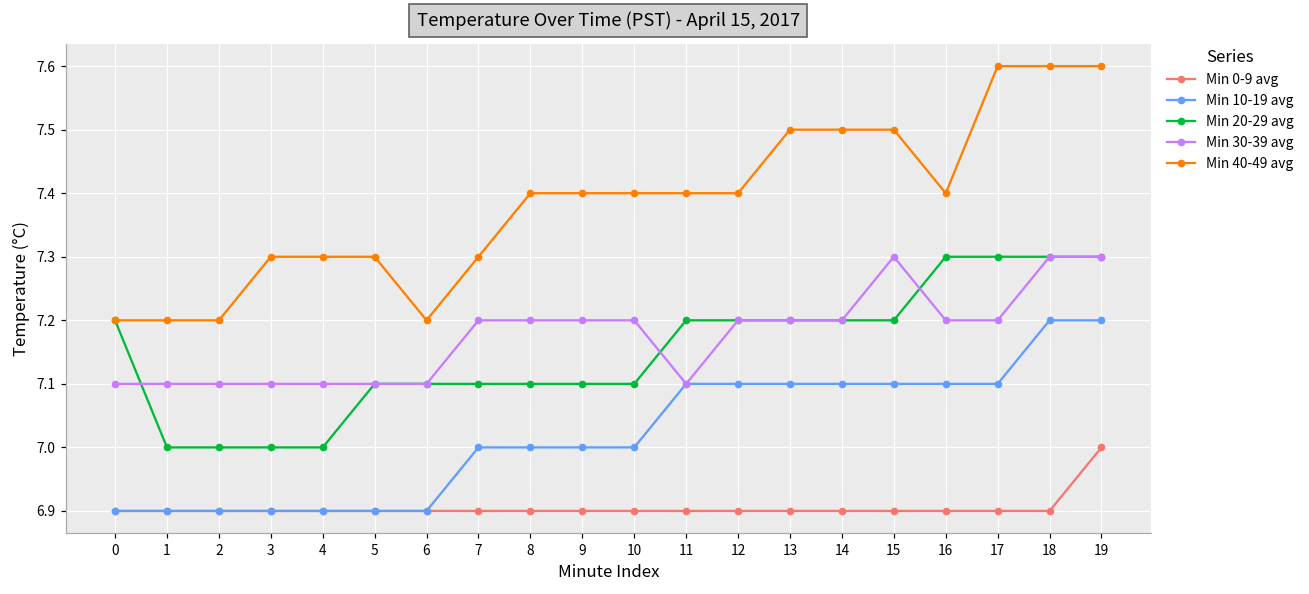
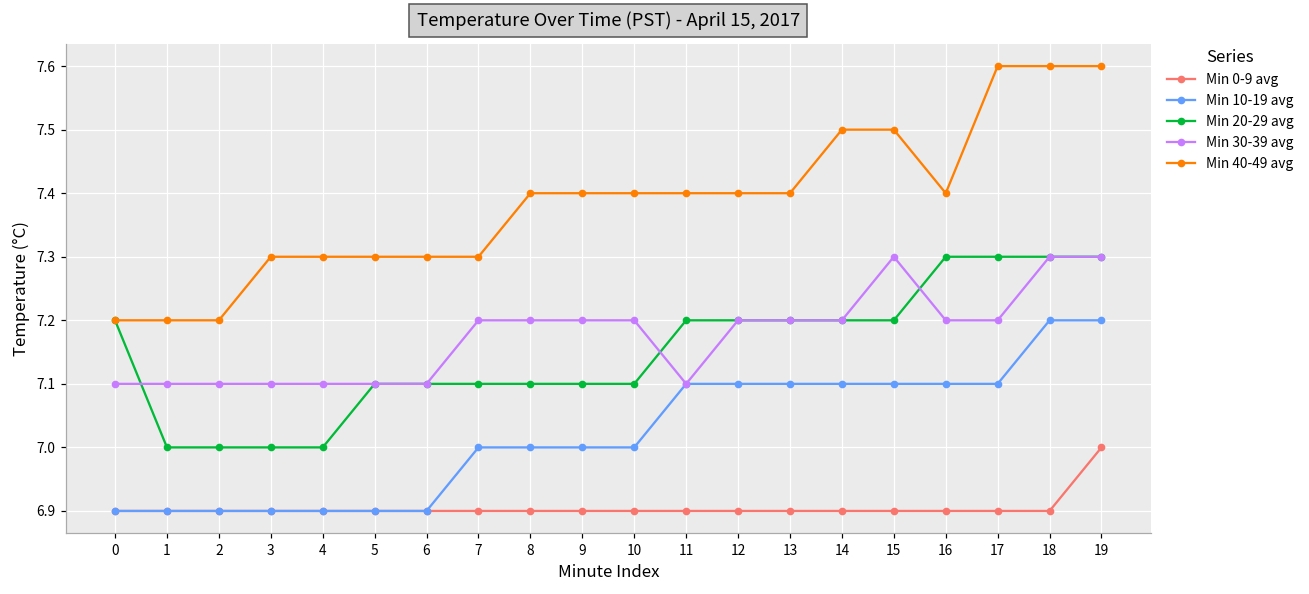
  {
    "Min 0-9 avg": {
      "7": 6.9,
      "8": 6.9,
      "9": 6.9,
      "10": 6.9,
      "11": 6.9,
      "12": 6.9,
      "13": 6.9,
      "14": 6.9,
      "15": 6.9,
      "16": 6.9,
      "17": 6.9,
      "18": 6.9,
      "19": 7.0
    },
    "Min 10-19 avg": {
      "7": 7.0,
      "8": 7.0,
      "9": 7.0,
      "10": 7.0,
      "12": 7.1,
      "13": 7.1,
      "14": 7.1,
      "15": 7.1,
      "16": 7.1,
      "17": 7.1,
      "18": 7.2,
      "19": 7.2
    },
    "Min 20-29 avg": {
      "1": 7.0,
      "2": 7.0,
      "3": 7.0,
      "4": 7.0,
      "7": 7.1,
      "8": 7.1,
      "9": 7.1,
      "10": 7.1,
      "11": 7.2,
      "15": 7.2,
      "16": 7.3,
      "17": 7.3
    },
    "Min 30-39 avg": {
      "0": 7.1,
      "1": 7.1,
      "2": 7.1,
      "3": 7.1,
      "4": 7.1,
      "7": 7.2,
      "8": 7.2,
      "9": 7.2,
      "10": 7.2,
      "15": 7.3,
      "16": 7.2,
      "17": 7.2
    },
    "Min 40-49 avg": {
      "1": 7.2,
      "2": 7.2,
      "3": 7.3,
      "4": 7.3,
      "5": 7.3,
-     "6": 7.2,
+     "6": 7.3,
      "7": 7.3,
      "8": 7.4,
      "9": 7.4,
      "10": 7.4,
      "11": 7.4,
      "12": 7.4,
-     "13": 7.5,
+     "13": 7.4,
      "14": 7.5,
      "15": 7.5,
      "16": 7.4,
      "17": 7.6,
      "18": 7.6,
      "19": 7.6
    }
  }
